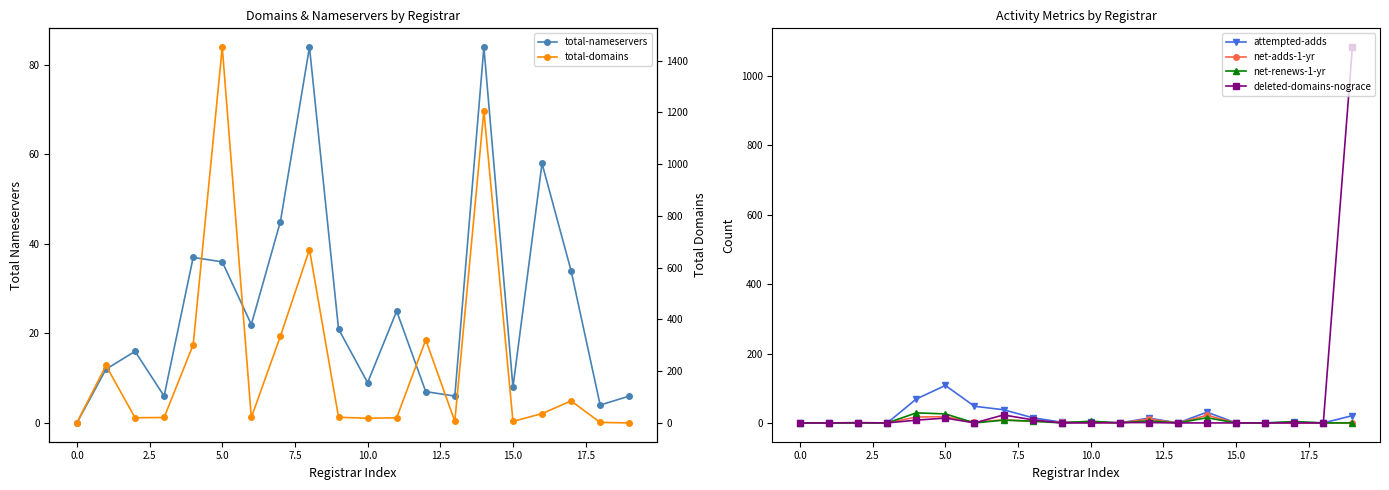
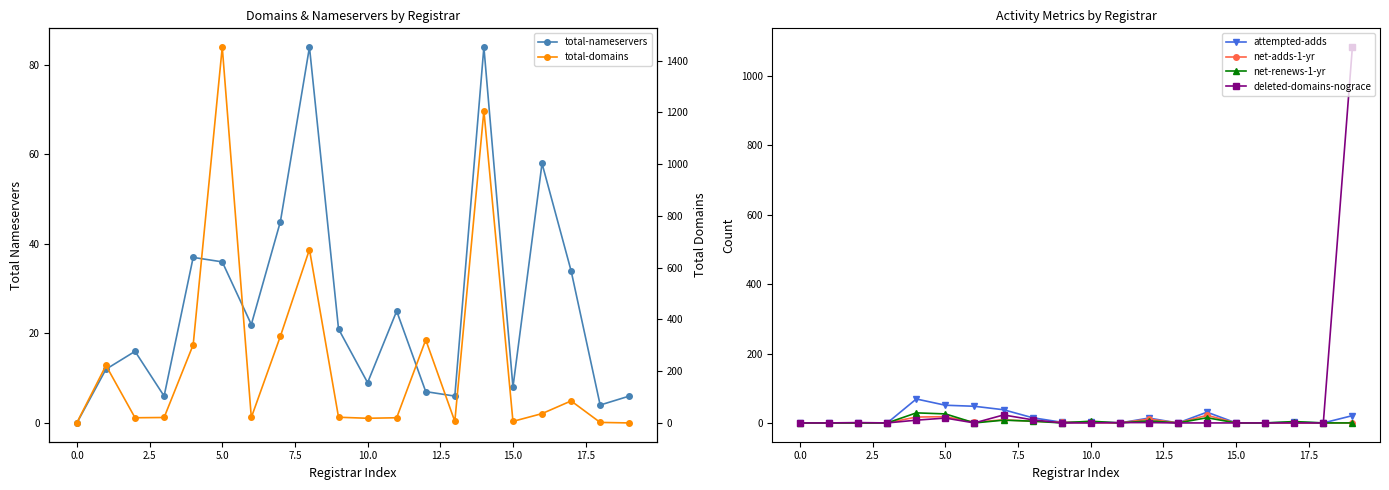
  {
    "Activity Metrics by Registrar": {
      "attempted-adds": {
-       "5.0": 110
+       "5.0": 50
      },
      "net-renews-1-yr": {
        "5.0": 30
      }
    }
  }
